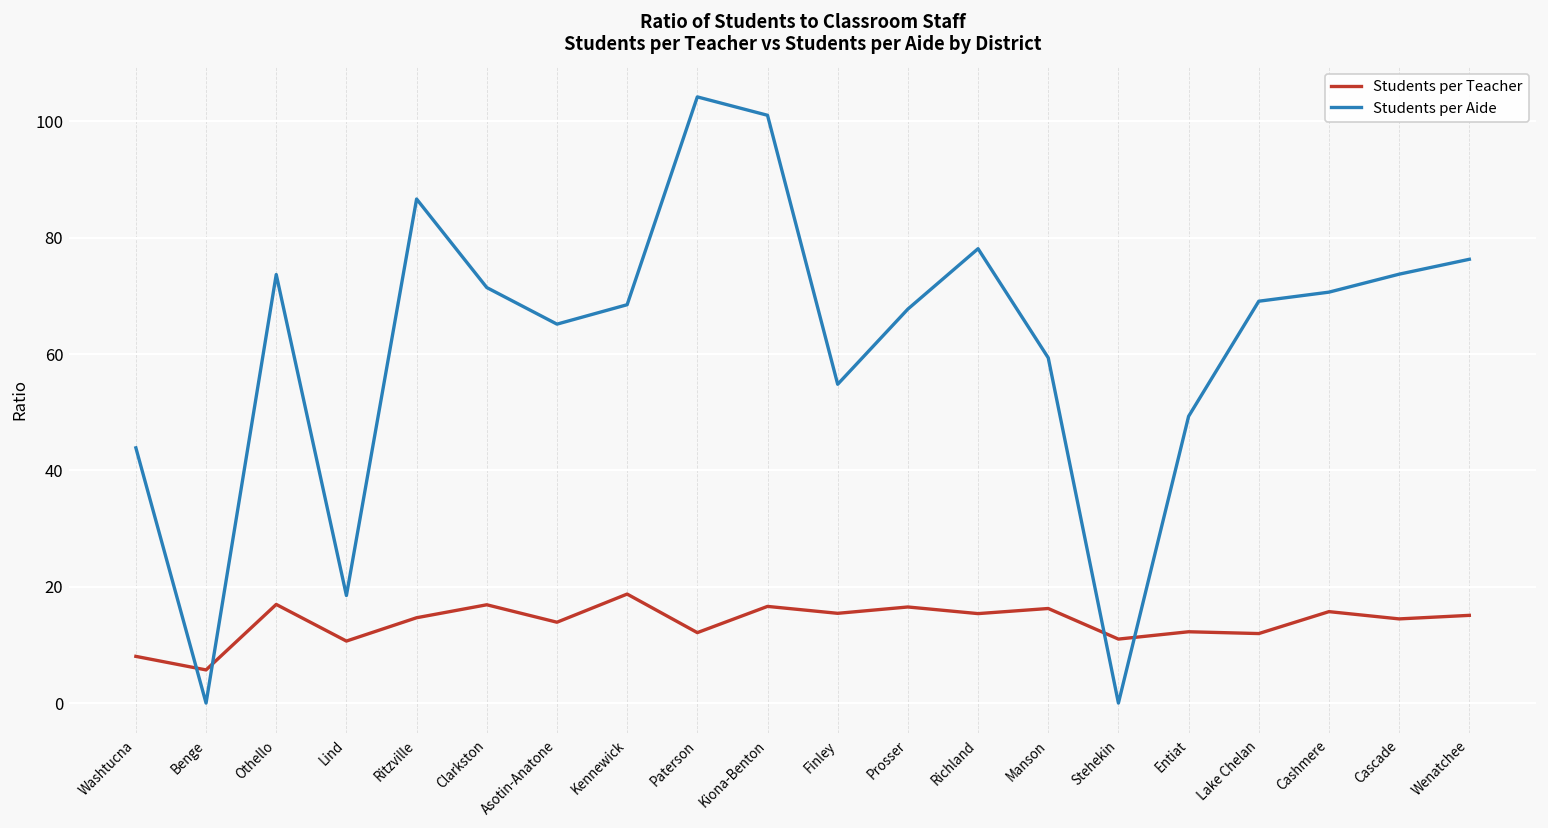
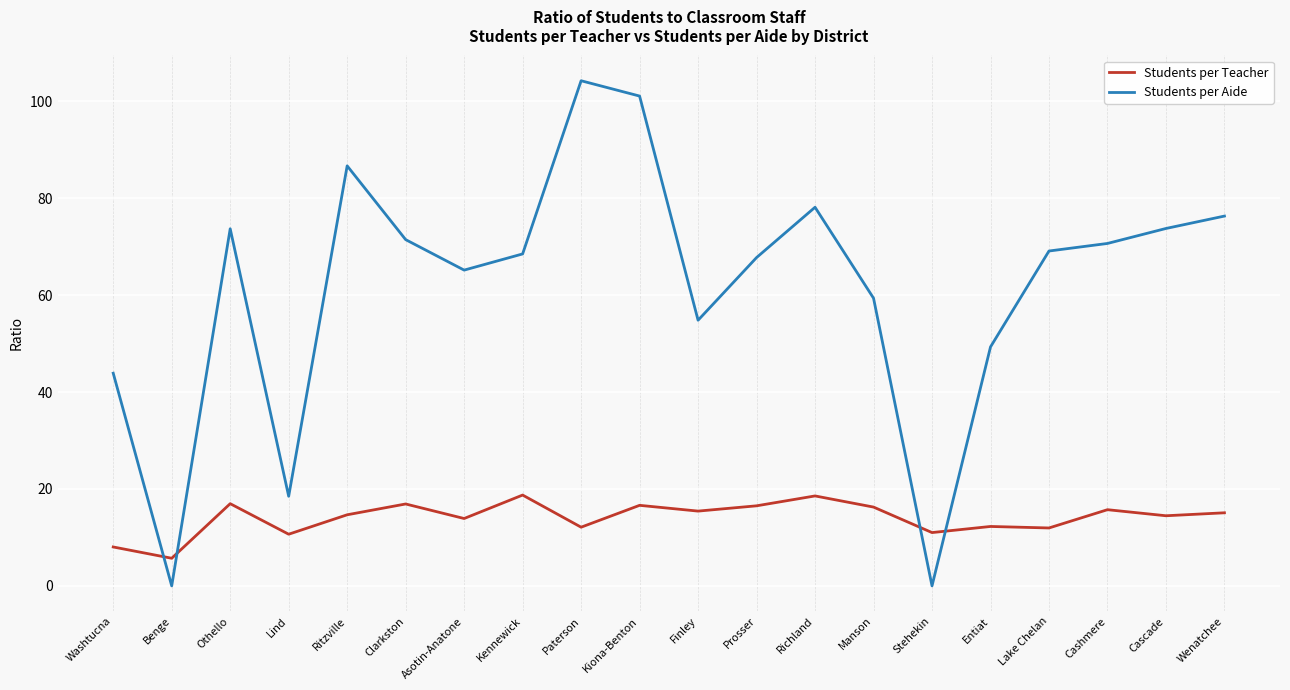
  {
    "Students per Teacher": {
      "Washtucna": 8,
      "Benge": 6,
      "Othello": 17,
      "Lind": 11,
      "Ritzville": 15,
      "Clarkston": 17,
      "Asotin-Anatone": 14,
      "Kennewick": 19,
      "Paterson": 12,
      "Kiona-Benton": 17,
      "Finley": 15,
      "Prosser": 17,
-     "Richland": 15,
+     "Richland": 19,
      "Manson": 16,
      "Stehekin": 11,
      "Entiat": 12,
      "Lake Chelan": 12,
      "Cashmere": 16,
      "Cascade": 14,
      "Wenatchee": 15
    },
    "Students per Aide": {
      "Washtucna": 44,
      "Benge": 0,
      "Othello": 74,
      "Lind": 18,
      "Ritzville": 87,
      "Clarkston": 71,
      "Asotin-Anatone": 65,
      "Kennewick": 68,
      "Paterson": 104,
      "Kiona-Benton": 101,
      "Finley": 55,
      "Prosser": 68,
      "Richland": 78,
      "Manson": 59,
      "Stehekin": 0,
      "Entiat": 49,
      "Lake Chelan": 69,
      "Cashmere": 71,
      "Cascade": 74,
      "Wenatchee": 76
    }
  }
